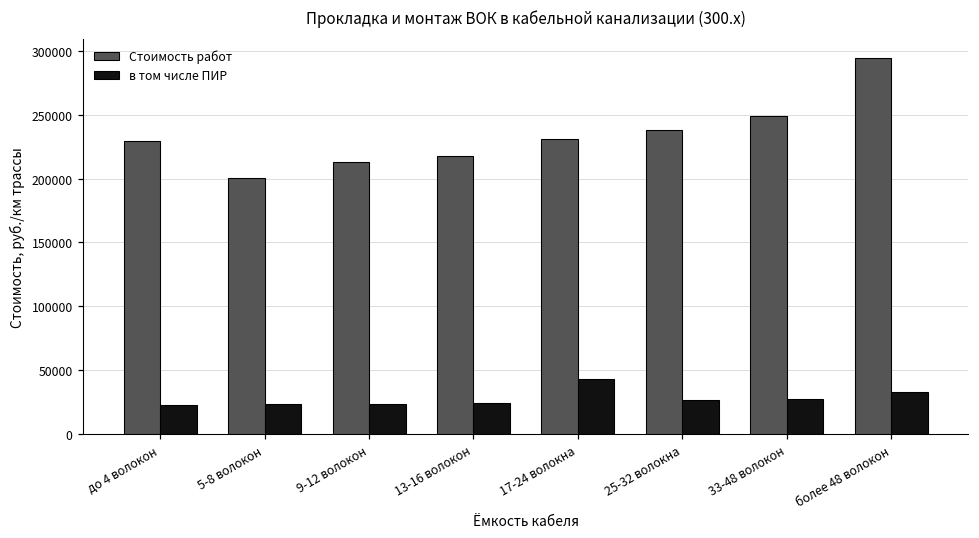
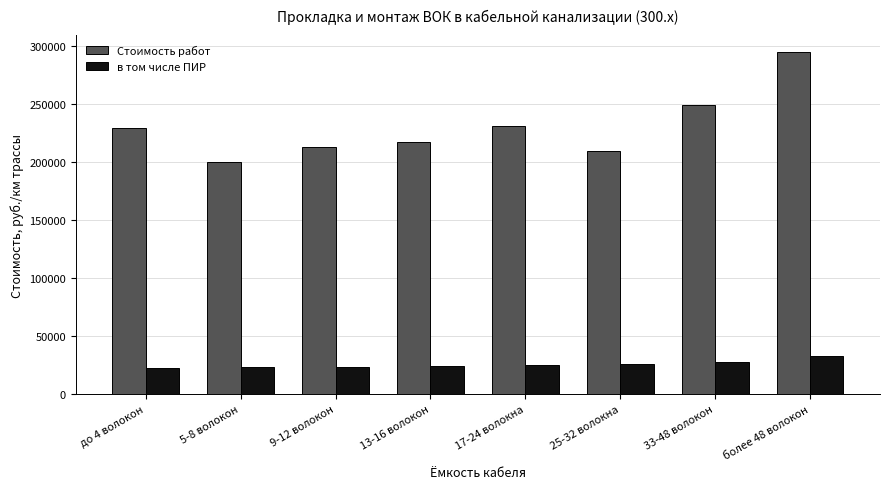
  {
    "Стоимость работ": {
      "до 4 волокон": 230000,
      "5-8 волокон": 200000,
      "9-12 волокон": 213000,
      "13-16 волокон": 218000,
      "17-24 волокна": 231000,
-     "25-32 волокна": 238000,
+     "25-32 волокна": 210000,
      "33-48 волокон": 249000,
      "более 48 волокон": 295000
    },
    "в том числе ПИР": {
      "до 4 волокон": 22000,
      "5-8 волокон": 23000,
      "9-12 волокон": 23000,
      "13-16 волокон": 24000,
-     "17-24 волокна": 43000,
+     "17-24 волокна": 25000,
      "25-32 волокна": 26000,
      "33-48 волокон": 27000,
      "более 48 волокон": 32000
    }
  }
